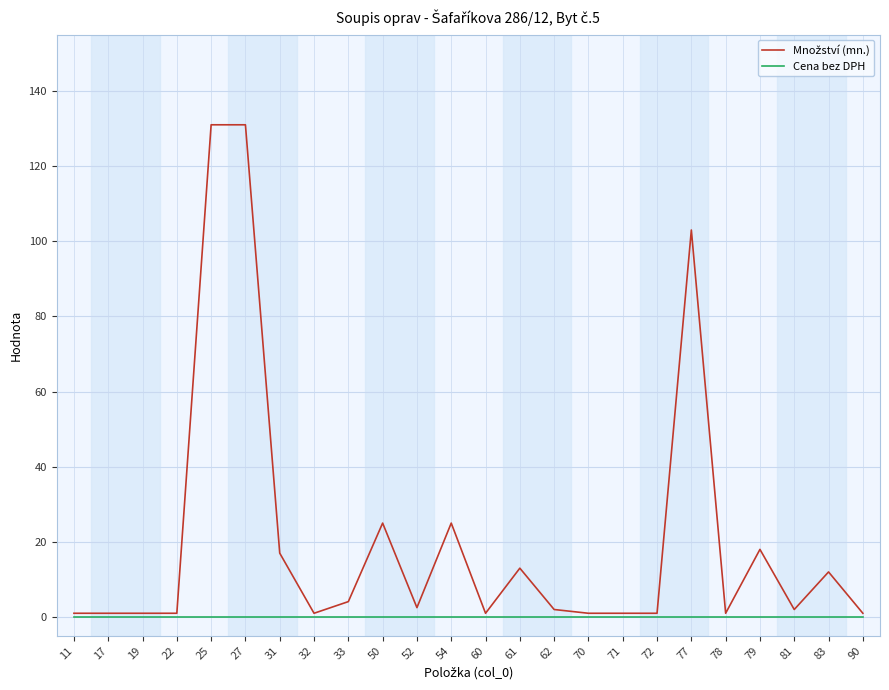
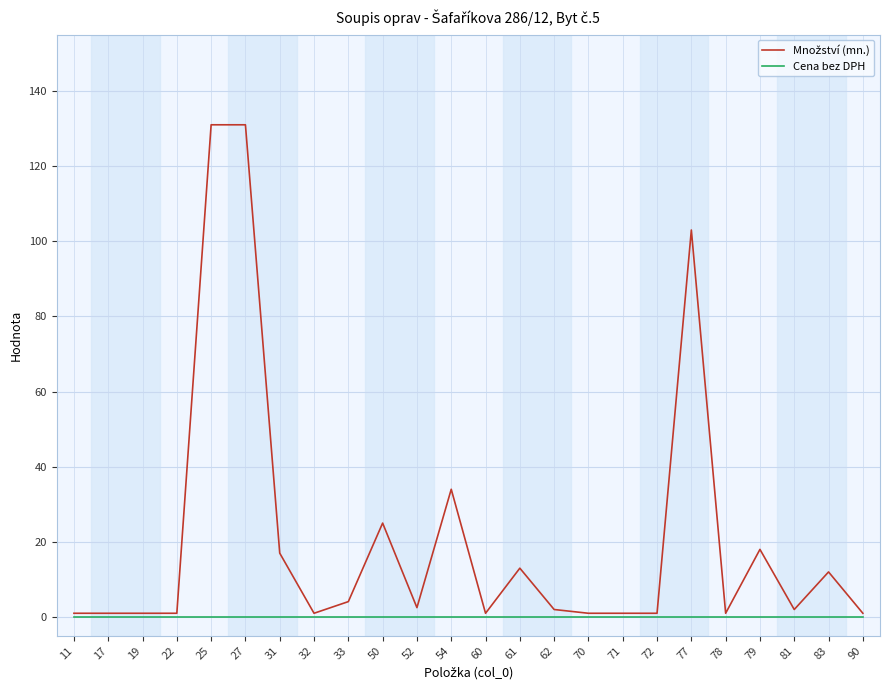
  {
    "Množství (mn.)": {
      "11": 1,
      "17": 1,
      "19": 1,
      "22": 1,
      "25": 131,
      "27": 131,
      "31": 17,
      "32": 1,
      "33": 4,
      "50": 25,
      "52": 3,
-     "54": 25,
+     "54": 34,
      "60": 1,
      "61": 13,
      "62": 2,
      "70": 1,
      "71": 1,
      "72": 1,
      "77": 103,
      "78": 1,
      "79": 18,
      "81": 2,
      "83": 12,
      "90": 1
    },
    "Cena bez DPH": {
      "11": 0,
      "17": 0,
      "19": 0,
      "22": 0,
      "25": 0,
      "27": 0,
      "31": 0,
      "32": 0,
      "33": 0,
      "50": 0,
      "52": 0,
      "54": 0,
      "60": 0,
      "61": 0,
      "62": 0,
      "70": 0,
      "71": 0,
      "72": 0,
      "77": 0,
      "78": 0,
      "79": 0,
      "81": 0,
      "83": 0,
      "90": 0
    }
  }
